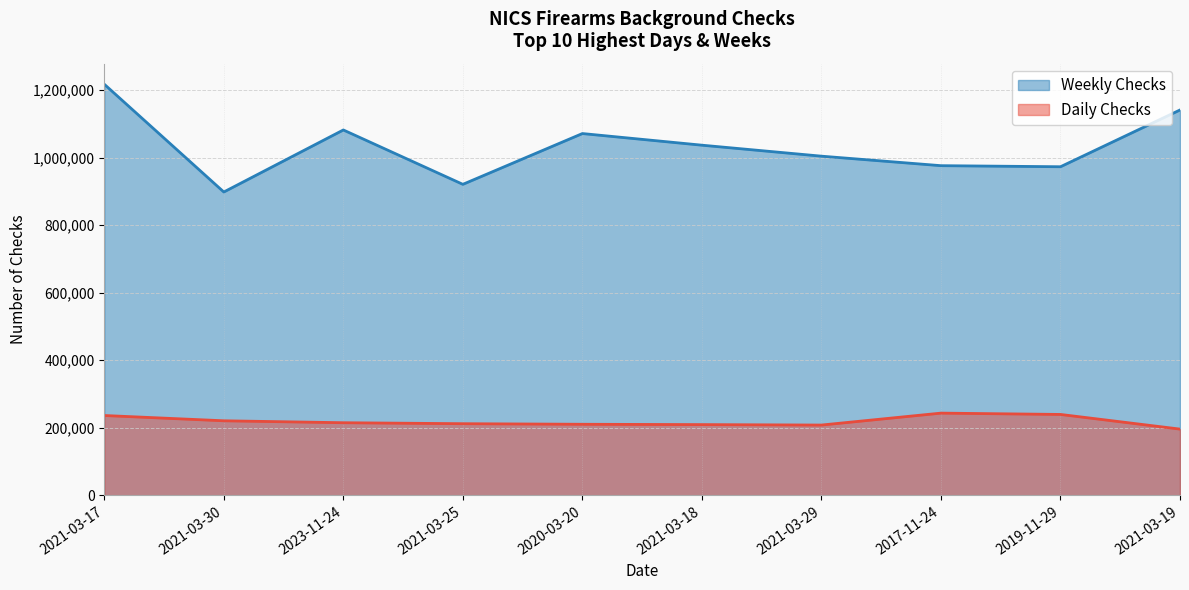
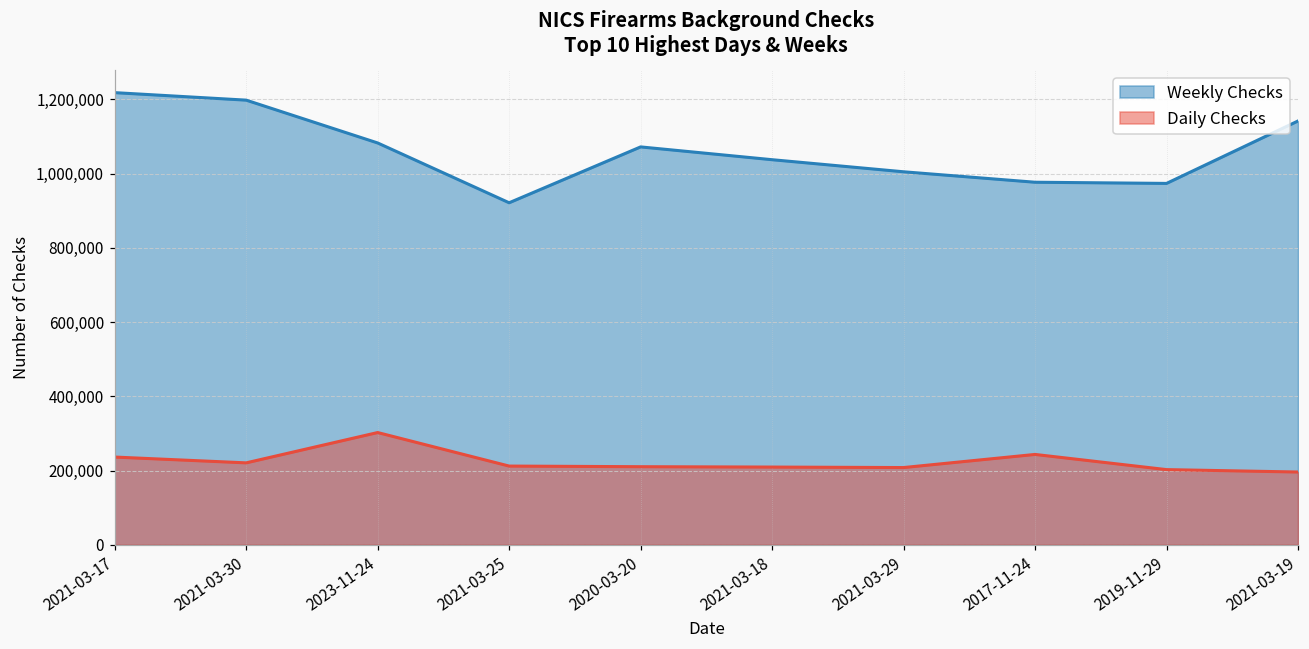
  {
    "Weekly Checks": {
      "2021-03-17": "1,220,000",
-     "2021-03-30": "900,000",
+     "2021-03-30": "1,200,000",
      "2023-11-24": "1,080,000",
      "2021-03-25": "920,000",
      "2020-03-20": "1,070,000",
      "2021-03-18": "1,040,000",
      "2021-03-29": "1,000,000",
      "2017-11-24": "980,000",
      "2019-11-29": "970,000",
      "2021-03-19": "1,140,000"
    },
    "Daily Checks": {
      "2021-03-17": "240,000",
      "2021-03-30": "220,000",
-     "2023-11-24": "210,000",
+     "2023-11-24": "300,000",
      "2021-03-25": "210,000",
      "2020-03-20": "210,000",
      "2021-03-18": "210,000",
      "2021-03-29": "210,000",
      "2017-11-24": "240,000",
-     "2019-11-29": "240,000",
+     "2019-11-29": "200,000",
      "2021-03-19": "200,000"
    }
  }
